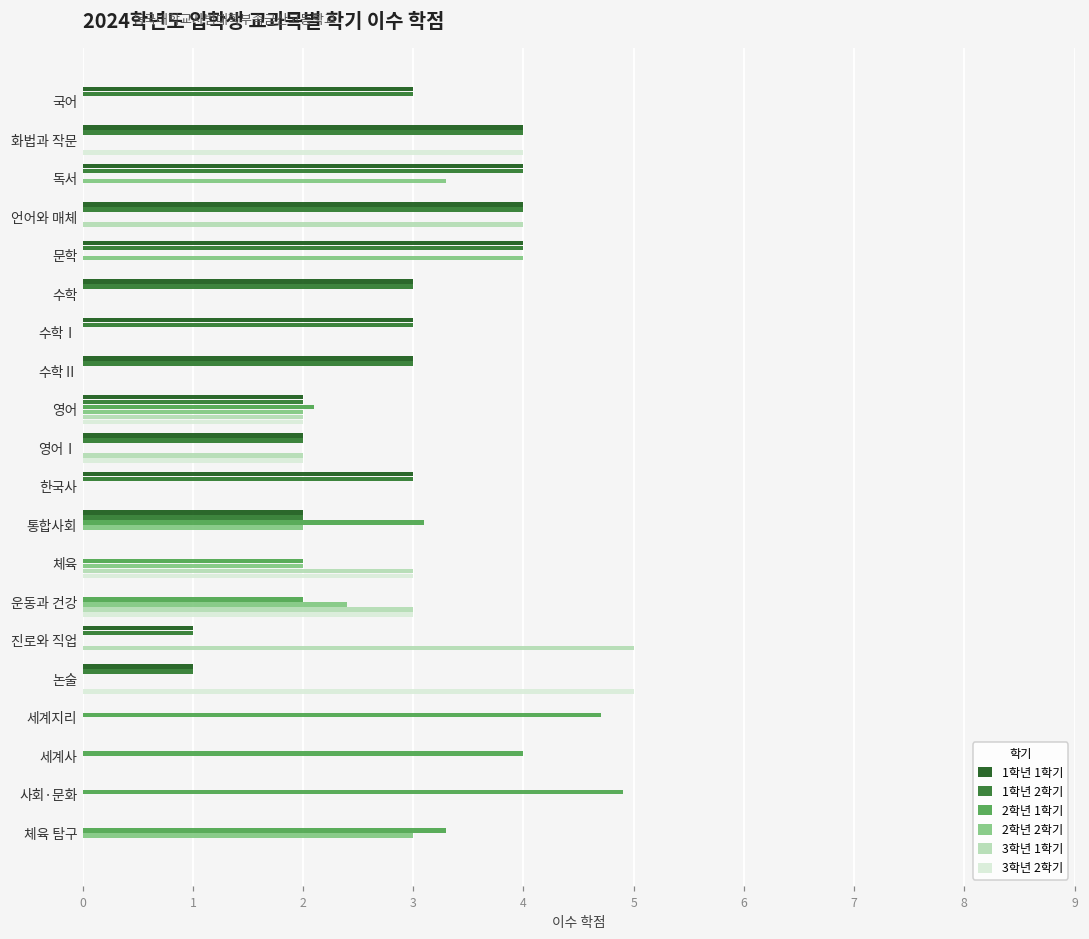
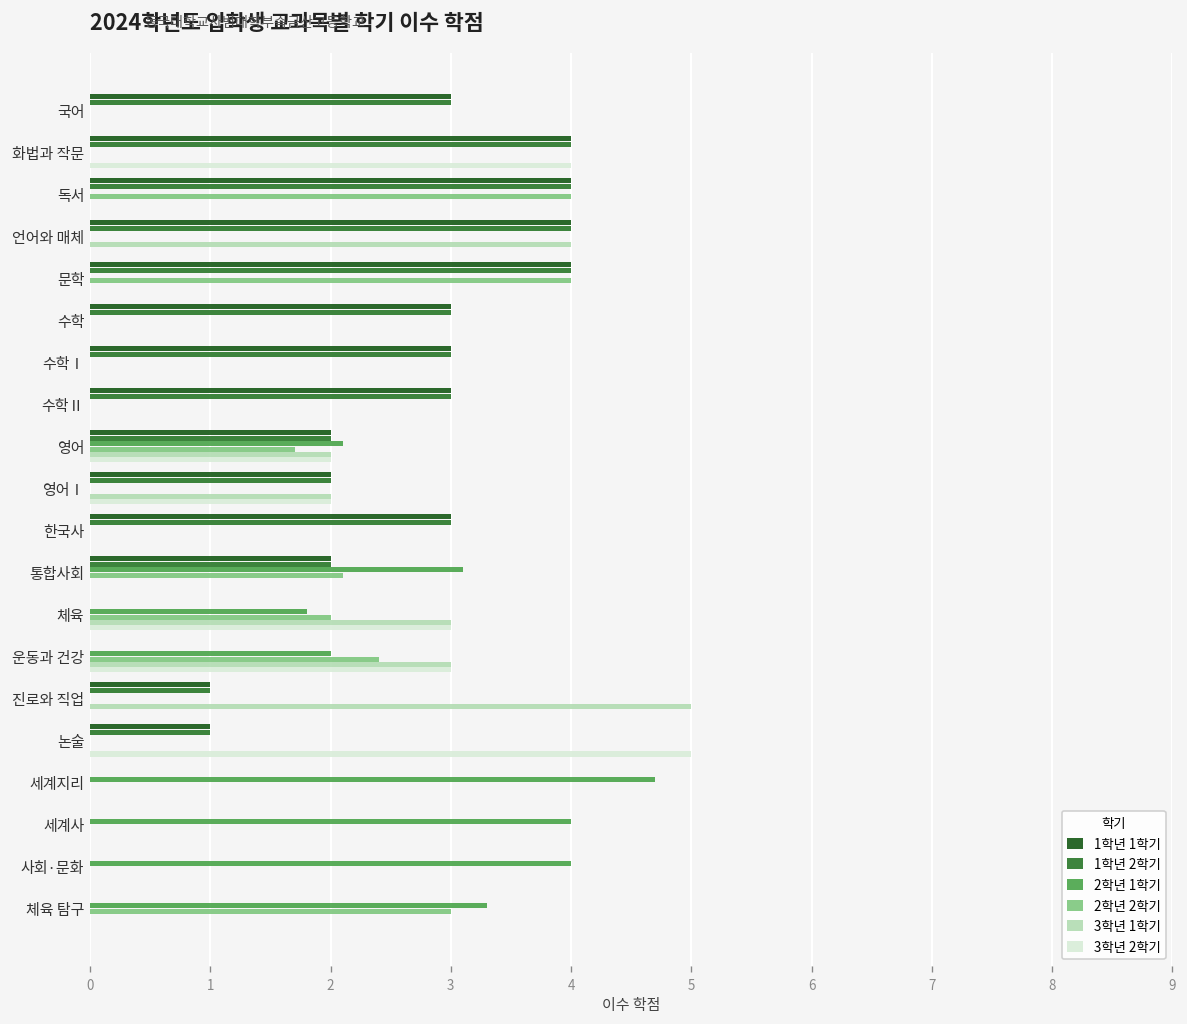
  {
    "2학년 1학기": {
      "국어": 0.0,
      "화법과 작문": 0.0,
      "독서": 0.0,
      "언어와 매체": 0.0,
      "문학": 0.0,
      "수학": 0.0,
      "수학Ⅰ": 0.0,
      "수학Ⅱ": 0.0,
      "영어": 2.1,
      "영어Ⅰ": 0.0,
      "한국사": 0.0,
      "통합사회": 3.1,
-     "체육": 2.0,
+     "체육": 1.8,
      "운동과 건강": 2.0,
      "진로와 직업": 0.0,
      "논술": 0.0,
      "세계지리": 4.7,
      "세계사": 4.0,
-     "사회·문화": 4.9,
+     "사회·문화": 4.0,
      "체육 탐구": 3.3
    },
    "2학년 2학기": {
      "국어": 0.0,
      "화법과 작문": 0.0,
-     "독서": 3.3,
+     "독서": 4.0,
      "언어와 매체": 0.0,
      "문학": 4.0,
      "수학": 0.0,
      "수학Ⅰ": 0.0,
      "수학Ⅱ": 0.0,
-     "영어": 2.0,
+     "영어": 1.7,
      "영어Ⅰ": 0.0,
      "한국사": 0.0,
-     "통합사회": 2.0,
+     "통합사회": 2.1,
      "체육": 2.0,
      "운동과 건강": 2.4,
      "진로와 직업": 0.0,
      "논술": 0.0,
      "세계지리": 0.0,
      "세계사": 0.0,
      "사회·문화": 0.0,
      "체육 탐구": 3.0
    }
  }
